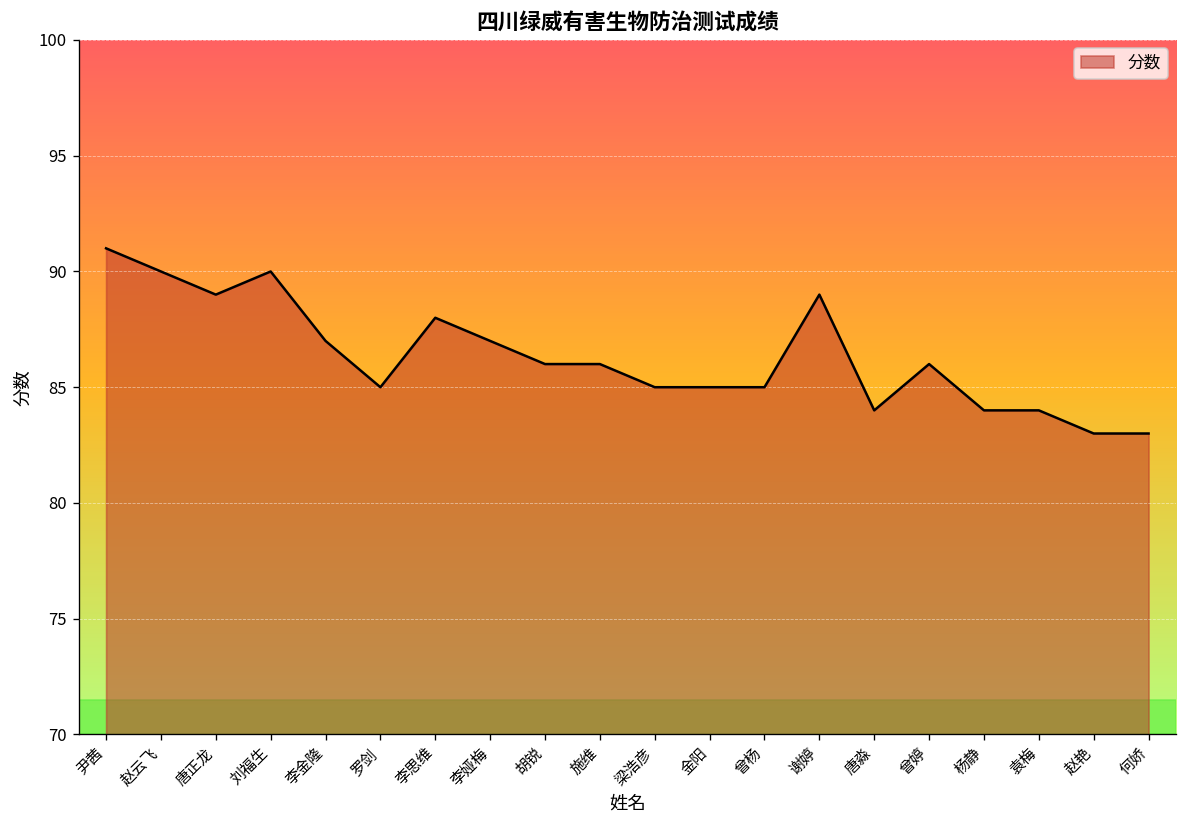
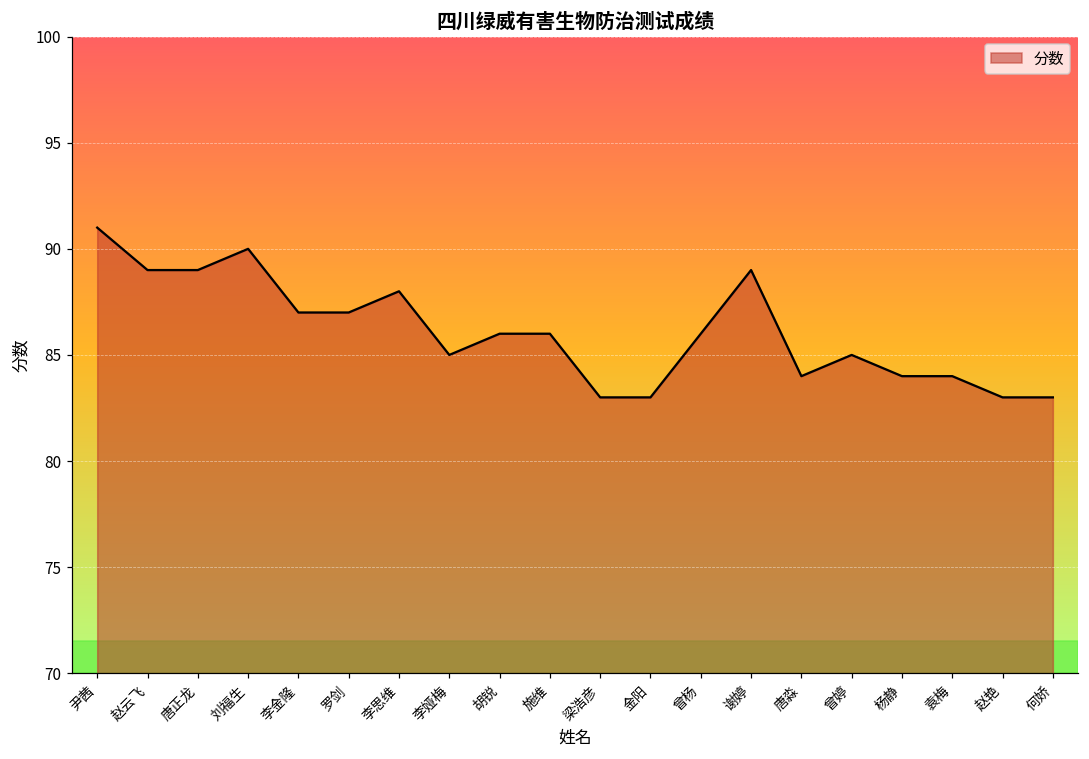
  {
    "尹茜": 91,
-   "赵云飞": 90,
+   "赵云飞": 89,
    "唐正龙": 89,
    "刘福生": 90,
    "李金隆": 87,
-   "罗剑": 85,
+   "罗剑": 87,
    "李思维": 88,
-   "李娅梅": 87,
+   "李娅梅": 85,
    "胡锐": 86,
    "施维": 86,
-   "梁浩彦": 85,
-   "金阳": 85,
-   "曾杨": 85,
+   "梁浩彦": 83,
+   "金阳": 83,
+   "曾杨": 86,
    "谢婷": 89,
    "唐淼": 84,
-   "曾婷": 86,
+   "曾婷": 85,
    "杨静": 84,
    "袁梅": 84,
    "赵艳": 83,
    "何娇": 83
  }
